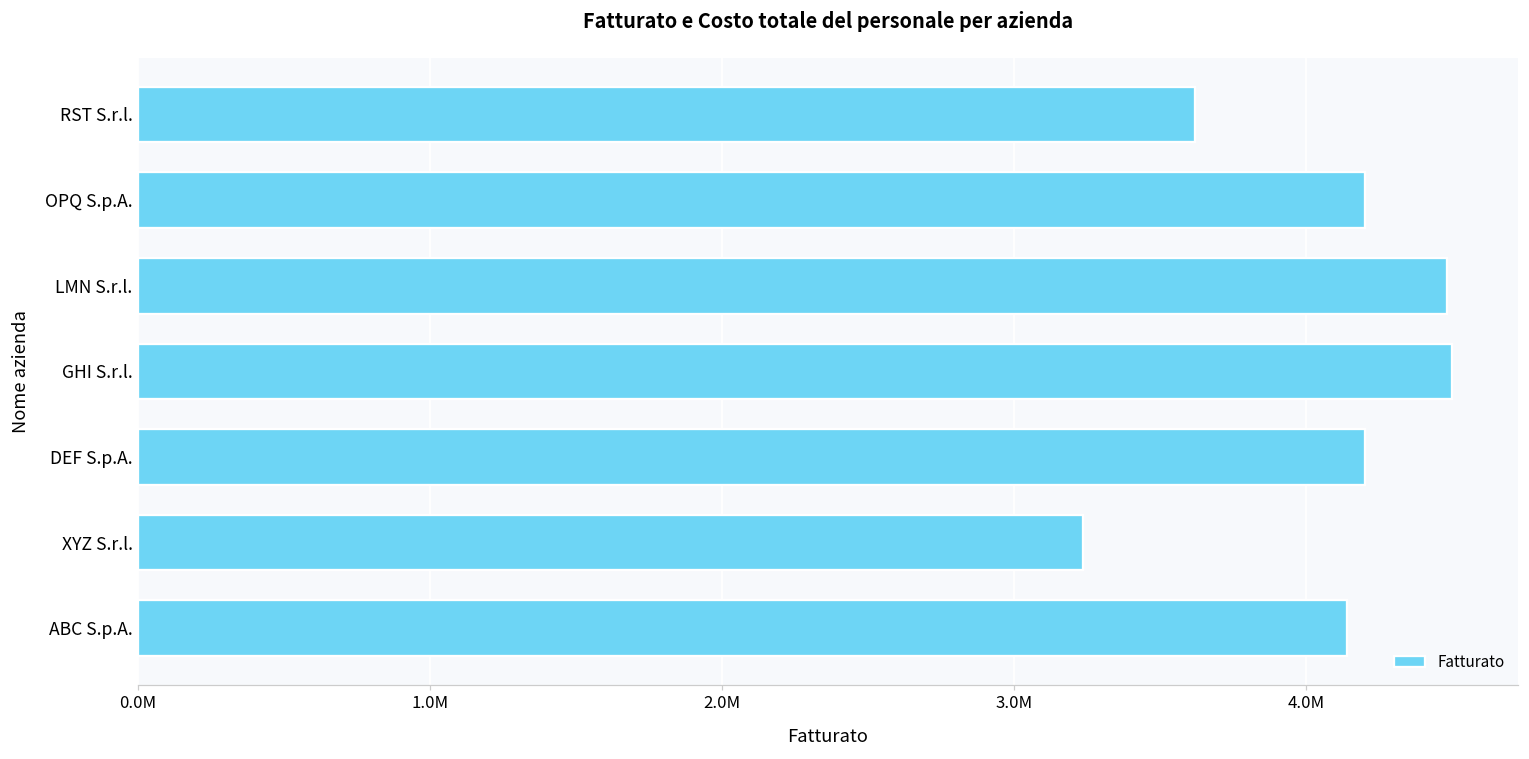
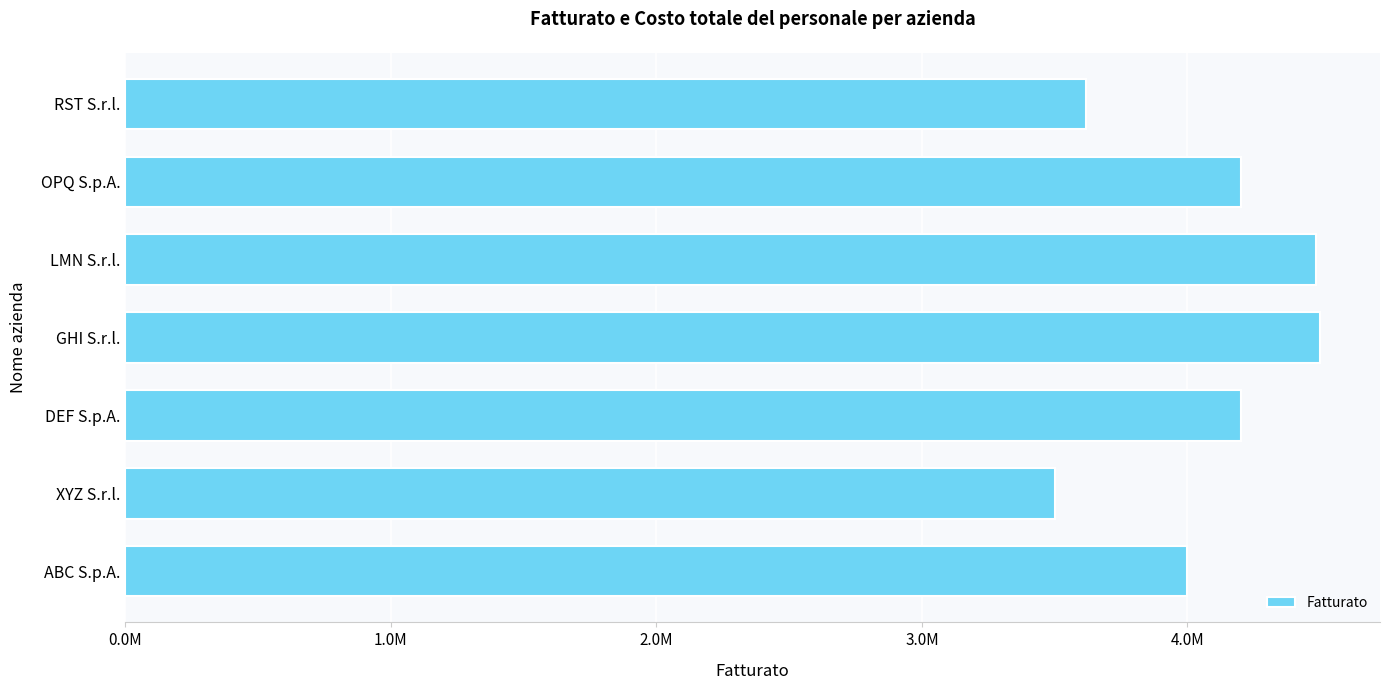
  {
    "RST S.r.l.": 3620000,
    "OPQ S.p.A.": 4200000,
    "LMN S.r.l.": 4480000,
    "GHI S.r.l.": 4500000,
    "DEF S.p.A.": 4200000,
-   "XYZ S.r.l.": 3230000,
-   "ABC S.p.A.": 4140000
+   "XYZ S.r.l.": 3500000,
+   "ABC S.p.A.": 4000000
  }
